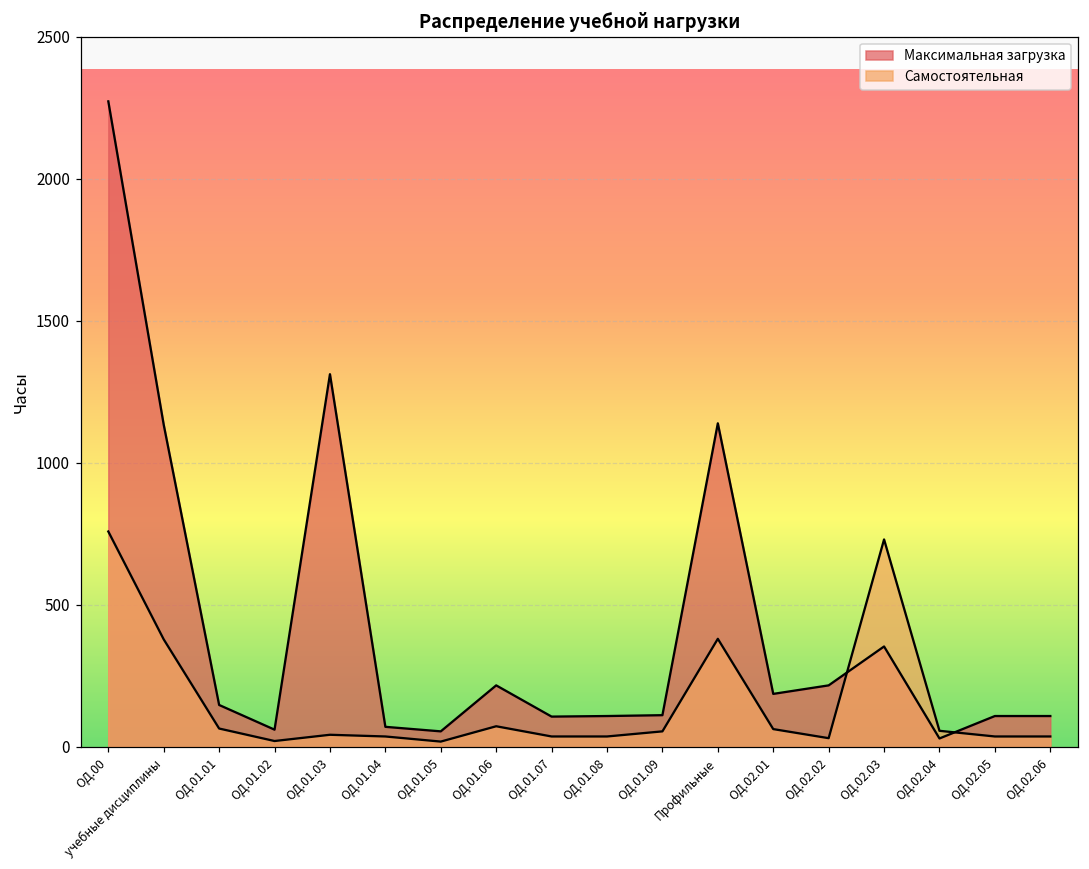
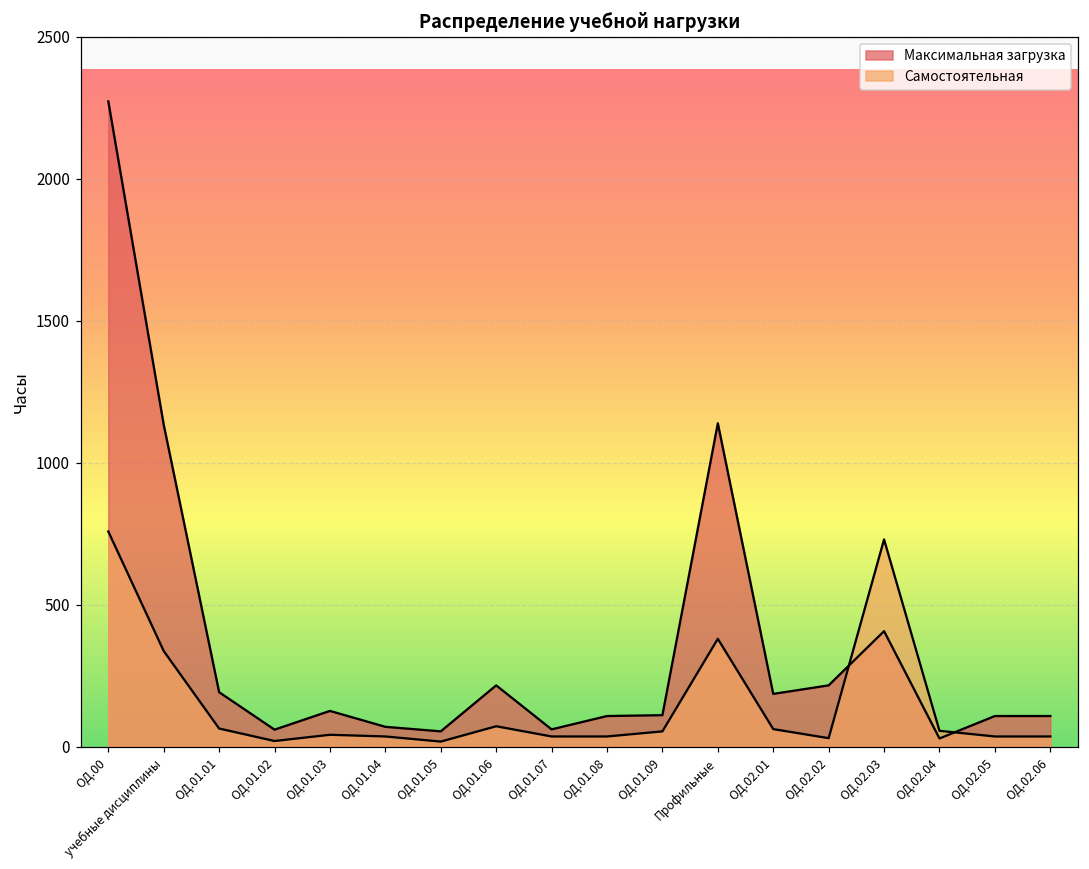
  {
    "Максимальная загрузка": {
      "ОД.00": 2270,
      "учебные дисциплины": 1130,
-     "ОД.01.01": 150,
+     "ОД.01.01": 190,
      "ОД.01.02": 60,
-     "ОД.01.03": 1310,
+     "ОД.01.03": 130,
      "ОД.01.04": 70,
      "ОД.01.05": 50,
      "ОД.01.06": 220,
-     "ОД.01.07": 110,
+     "ОД.01.07": 60,
      "ОД.01.08": 110,
      "ОД.01.09": 110,
      "Профильные": 1140,
      "ОД.02.01": 190,
      "ОД.02.02": 220,
-     "ОД.02.03": 350,
+     "ОД.02.03": 410,
      "ОД.02.04": 30,
      "ОД.02.05": 110,
      "ОД.02.06": 110
    },
    "Самостоятельная": {
      "ОД.00": 760,
-     "учебные дисциплины": 380,
+     "учебные дисциплины": 340,
      "ОД.01.01": 60,
      "ОД.01.02": 20,
      "ОД.01.03": 40,
      "ОД.01.04": 40,
      "ОД.01.05": 20,
      "ОД.01.06": 70,
      "ОД.01.07": 40,
      "ОД.01.08": 40,
      "ОД.01.09": 50,
      "Профильные": 380,
      "ОД.02.01": 60,
      "ОД.02.02": 30,
      "ОД.02.03": 730,
      "ОД.02.04": 60,
      "ОД.02.05": 40,
      "ОД.02.06": 40
    }
  }
